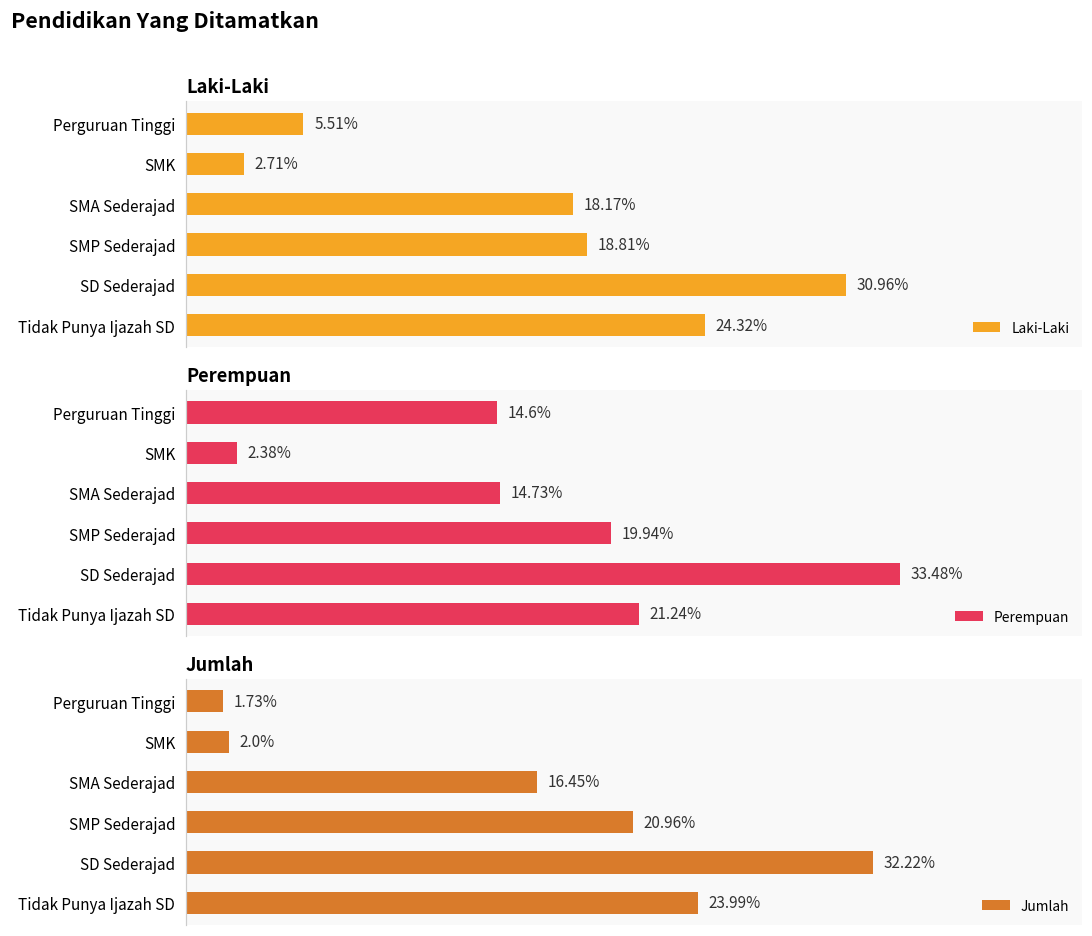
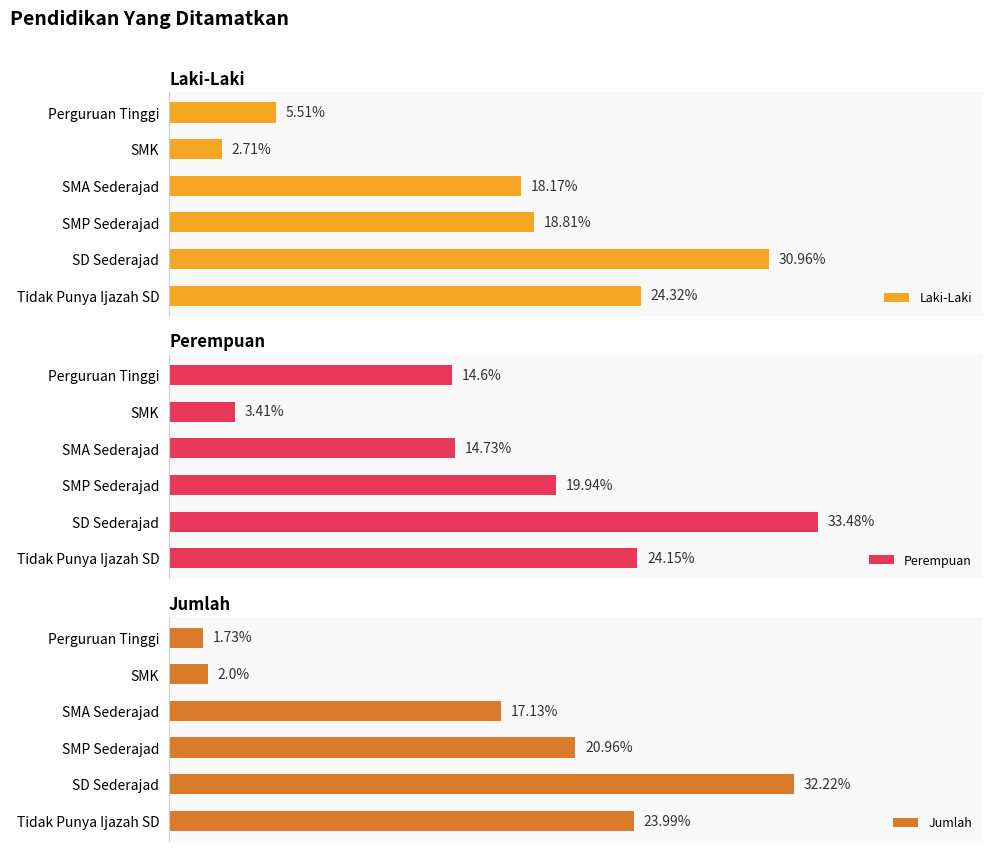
  {
    "Laki-Laki": {
      "Perguruan Tinggi": "5.51%",
      "SMK": "2.71%",
      "SMA Sederajad": "18.17%",
      "SMP Sederajad": "18.81%",
      "SD Sederajad": "30.96%",
      "Tidak Punya Ijazah SD": "24.32%"
    },
    "Perempuan": {
      "Perguruan Tinggi": "14.6%",
-     "SMK": "2.38%",
+     "SMK": "3.41%",
      "SMA Sederajad": "14.73%",
      "SMP Sederajad": "19.94%",
      "SD Sederajad": "33.48%",
-     "Tidak Punya Ijazah SD": "21.24%"
+     "Tidak Punya Ijazah SD": "24.15%"
    },
    "Jumlah": {
      "Perguruan Tinggi": "1.73%",
      "SMK": "2.0%",
-     "SMA Sederajad": "16.45%",
+     "SMA Sederajad": "17.13%",
      "SMP Sederajad": "20.96%",
      "SD Sederajad": "32.22%",
      "Tidak Punya Ijazah SD": "23.99%"
    }
  }
